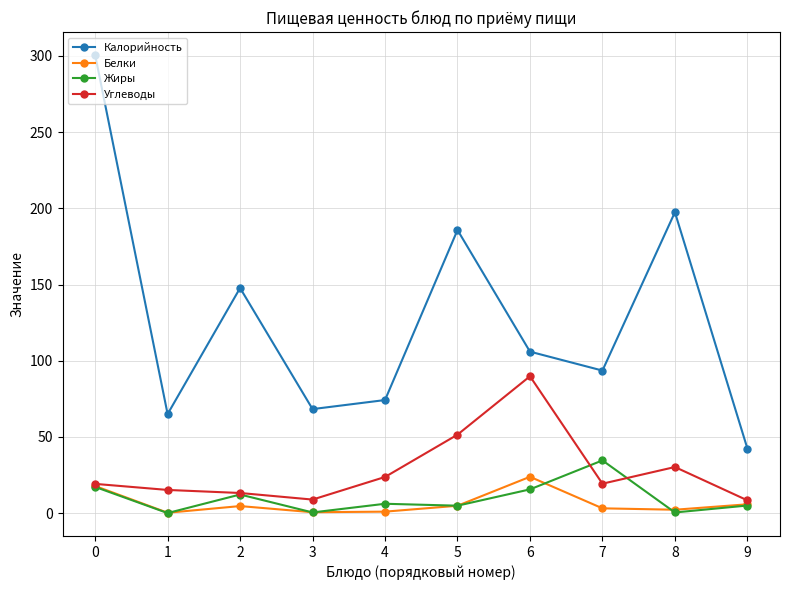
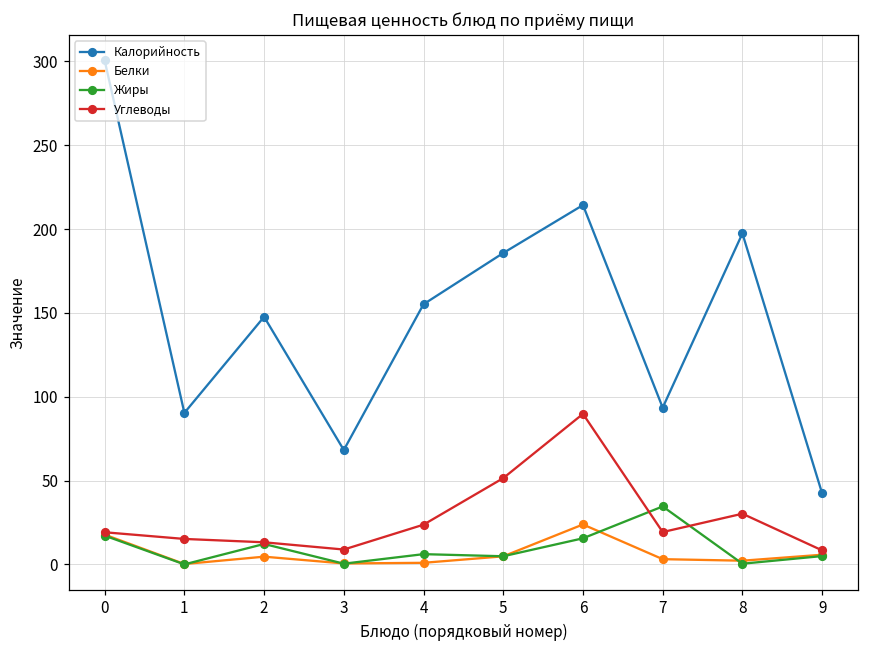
  {
    "Калорийность": {
-     "1": 65,
+     "1": 90,
      "2": 148,
      "3": 68,
-     "4": 74,
+     "4": 155,
      "5": 186,
-     "6": 106,
+     "6": 214,
      "7": 94,
      "8": 197,
      "9": 42
    },
    "Белки": {
      "2": 5,
      "4": 1,
      "6": 24,
      "7": 3,
      "8": 2
    },
    "Жиры": {
      "4": 6,
      "6": 16,
      "7": 35,
      "8": 0
    },
    "Углеводы": {
      "1": 15,
      "3": 9,
      "4": 24,
      "5": 51,
      "6": 90,
      "7": 19,
      "8": 30,
      "9": 8
    }
  }
